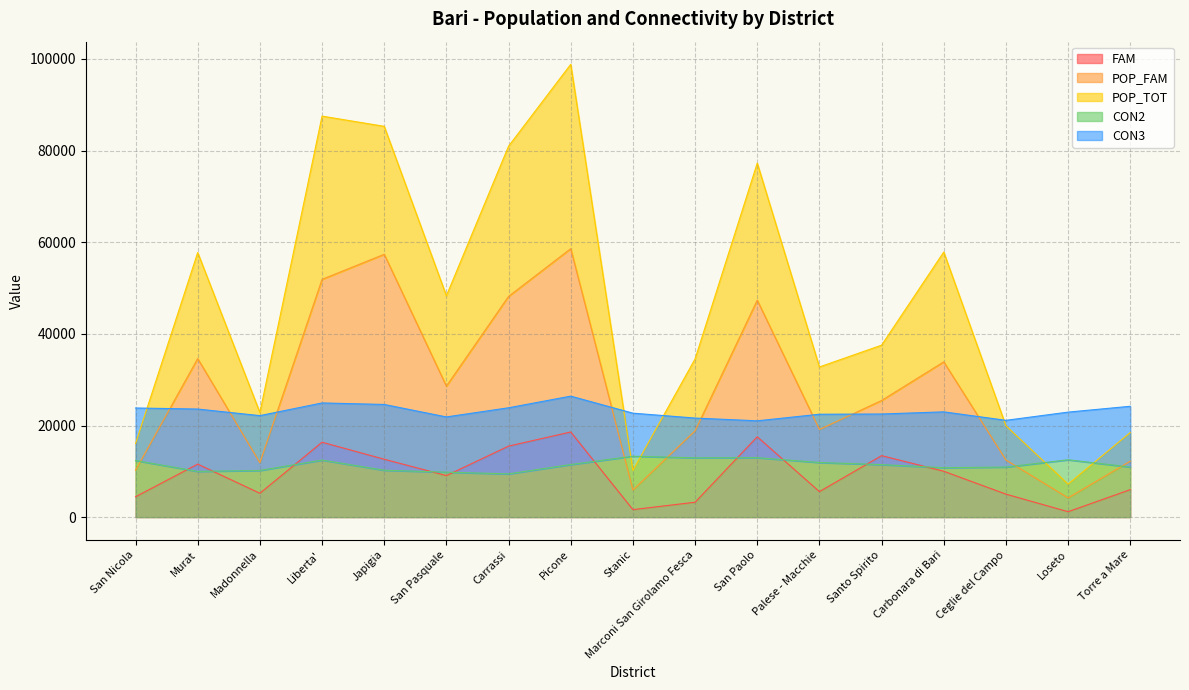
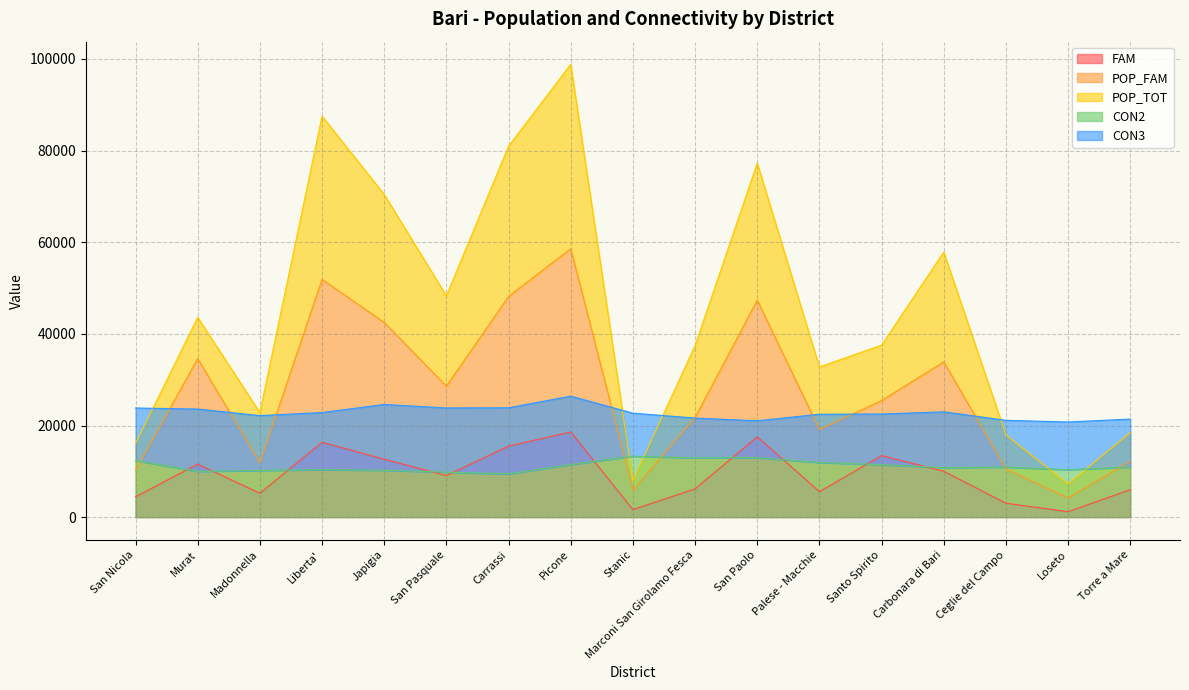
  {
    "FAM": {
      "San Nicola": 4000,
      "Murat": 12000,
      "Madonnella": 5000,
      "Liberta'": 16000,
      "Japigia": 13000,
      "San Pasquale": 9000,
      "Carrassi": 16000,
      "Picone": 19000,
      "Stanic": 2000,
-     "Marconi San Girolamo Fesca": 3000,
+     "Marconi San Girolamo Fesca": 6000,
      "San Paolo": 18000,
      "Palese - Macchie": 6000,
      "Santo Spirito": 13000,
      "Carbonara di Bari": 10000,
-     "Ceglie del Campo": 5000,
+     "Ceglie del Campo": 3000,
      "Loseto": 1000,
      "Torre a Mare": 6000
    },
    "POP_FAM": {
      "San Nicola": 6000,
      "Murat": 23000,
      "Madonnella": 7000,
      "Liberta'": 36000,
-     "Japigia": 45000,
+     "Japigia": 30000,
      "San Pasquale": 20000,
      "Carrassi": 33000,
      "Picone": 40000,
      "Stanic": 4000,
      "San Paolo": 30000,
      "Palese - Macchie": 14000,
      "Santo Spirito": 12000,
      "Carbonara di Bari": 24000,
      "Loseto": 3000,
      "Torre a Mare": 6000
    },
    "POP_TOT": {
      "San Nicola": 6000,
-     "Murat": 23000,
+     "Murat": 9000,
      "Madonnella": 11000,
      "Liberta'": 36000,
      "Japigia": 28000,
      "San Pasquale": 20000,
      "Carrassi": 33000,
      "Picone": 40000,
-     "Stanic": 4000,
+     "Stanic": 2000,
      "Marconi San Girolamo Fesca": 16000,
      "San Paolo": 30000,
      "Palese - Macchie": 14000,
      "Santo Spirito": 12000,
      "Carbonara di Bari": 24000,
      "Ceglie del Campo": 7000,
      "Loseto": 3000,
      "Torre a Mare": 6000
    },
    "CON2": {
      "San Nicola": 12000,
      "Murat": 10000,
      "Madonnella": 10000,
-     "Liberta'": 12000,
+     "Liberta'": 10000,
      "Japigia": 10000,
      "San Pasquale": 10000,
      "Carrassi": 9000,
      "Picone": 11000,
      "Stanic": 13000,
      "Marconi San Girolamo Fesca": 13000,
      "San Paolo": 13000,
      "Palese - Macchie": 12000,
      "Santo Spirito": 11000,
      "Carbonara di Bari": 11000,
-     "Loseto": 13000,
+     "Loseto": 10000,
      "Torre a Mare": 11000
    },
    "CON3": {
      "San Nicola": 11000,
      "Murat": 14000,
      "Madonnella": 12000,
      "Liberta'": 12000,
      "Japigia": 14000,
-     "San Pasquale": 12000,
+     "San Pasquale": 14000,
      "Carrassi": 14000,
      "Picone": 15000,
      "Stanic": 9000,
      "San Paolo": 8000,
      "Palese - Macchie": 11000,
      "Santo Spirito": 11000,
      "Carbonara di Bari": 12000,
      "Ceglie del Campo": 10000,
      "Loseto": 10000,
-     "Torre a Mare": 13000
+     "Torre a Mare": 10000
    }
  }
